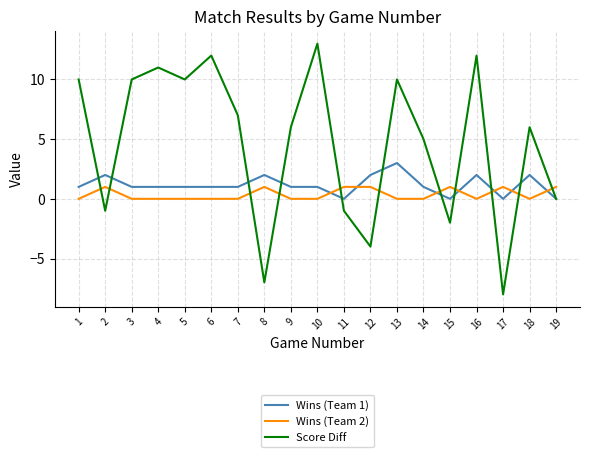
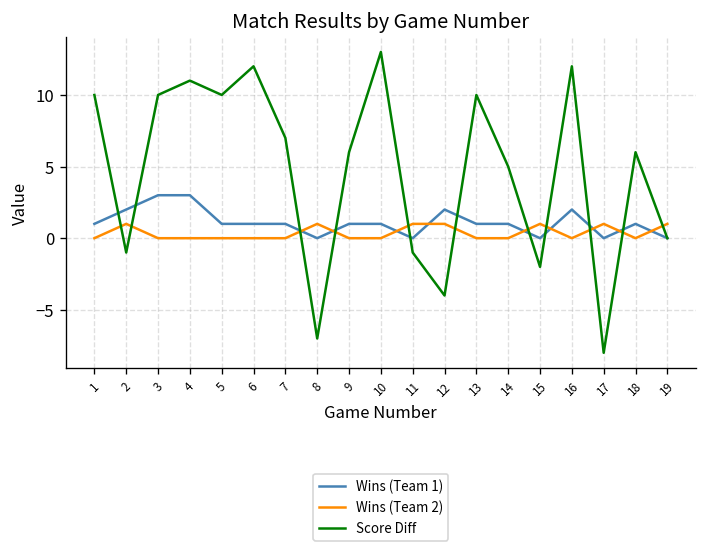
  {
    "Wins (Team 1)": {
      "1": 1,
      "2": 2,
-     "3": 1,
-     "4": 1,
+     "3": 3,
+     "4": 3,
      "5": 1,
      "6": 1,
      "7": 1,
-     "8": 2,
+     "8": 0,
      "9": 1,
      "10": 1,
      "11": 0,
      "12": 2,
-     "13": 3,
+     "13": 1,
      "14": 1,
      "15": 0,
      "16": 2,
      "17": 0,
-     "18": 2
+     "18": 1
    },
    "Wins (Team 2)": {
      "1": 0,
      "2": 1,
      "3": 0,
      "4": 0,
      "5": 0,
      "6": 0,
      "7": 0,
      "8": 1,
      "9": 0,
      "10": 0,
      "11": 1,
      "12": 1,
      "13": 0,
      "14": 0,
      "15": 1,
      "16": 0,
      "17": 1,
      "18": 0,
      "19": 1
    },
    "Score Diff": {
      "1": 10,
      "2": -1,
      "3": 10,
      "4": 11,
      "5": 10,
      "6": 12,
      "7": 7,
      "8": -7,
      "9": 6,
      "10": 13,
      "11": -1,
      "12": -4,
      "13": 10,
      "14": 5,
      "15": -2,
      "16": 12,
      "17": -8,
      "18": 6
    }
  }
